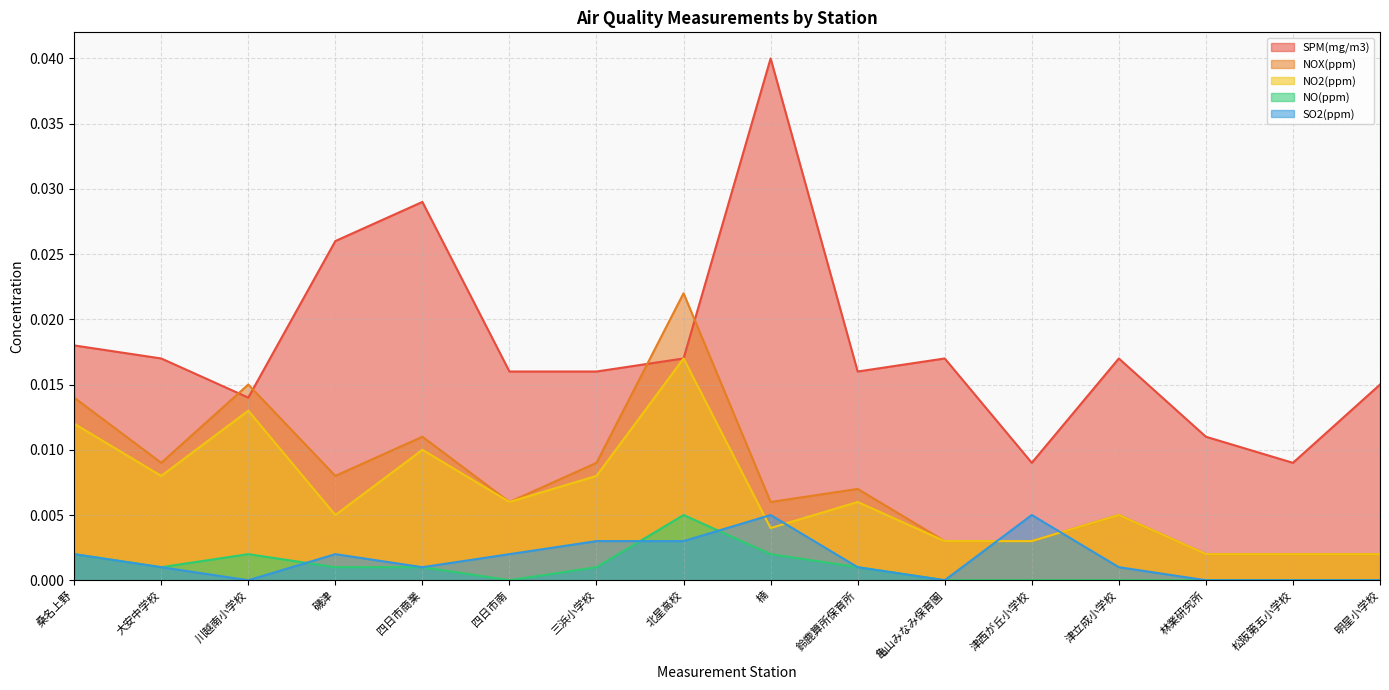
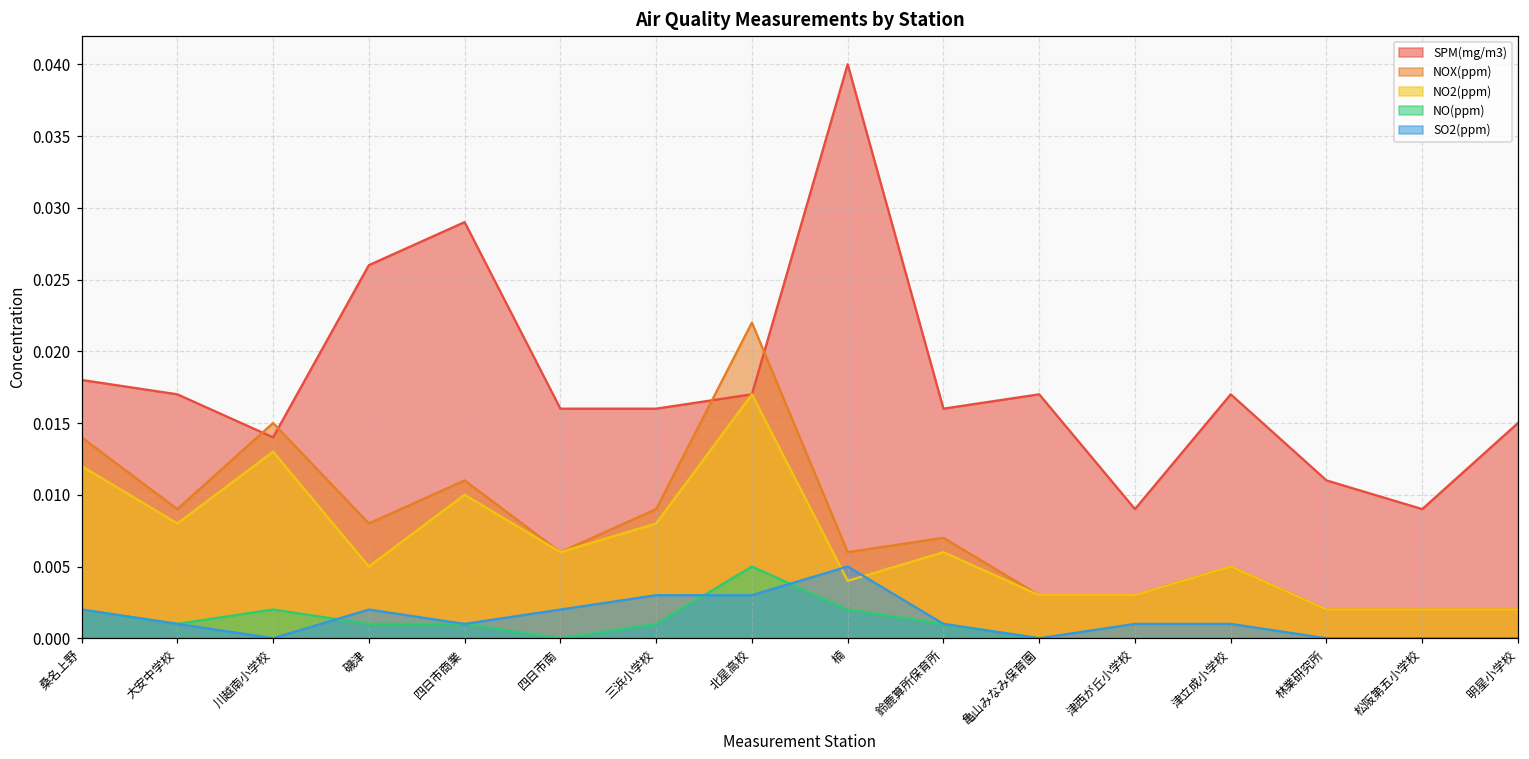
  {
    "NO2(ppm)": {
      "桑名上野": 0.012,
      "大安中学校": 0.008,
      "川越南小学校": 0.013,
      "磯津": 0.005,
      "四日市商業": 0.010,
      "三浜小学校": 0.008,
      "楠": 0.004,
      "鈴鹿算所保育所": 0.006
    },
    "NO(ppm)": {
      "川越南小学校": 0.002,
      "磯津": 0.001,
      "四日市南": 0.000,
      "三浜小学校": 0.001,
      "北星高校": 0.005,
      "楠": 0.002,
      "津西が丘小学校": 0.000,
      "津立成小学校": 0.000
    },
    "SO2(ppm)": {
      "川越南小学校": 0.000,
      "磯津": 0.002,
      "四日市南": 0.002,
      "三浜小学校": 0.003,
      "北星高校": 0.003,
      "楠": 0.005,
-     "津西が丘小学校": 0.005,
+     "津西が丘小学校": 0.001,
      "津立成小学校": 0.001
    }
  }
